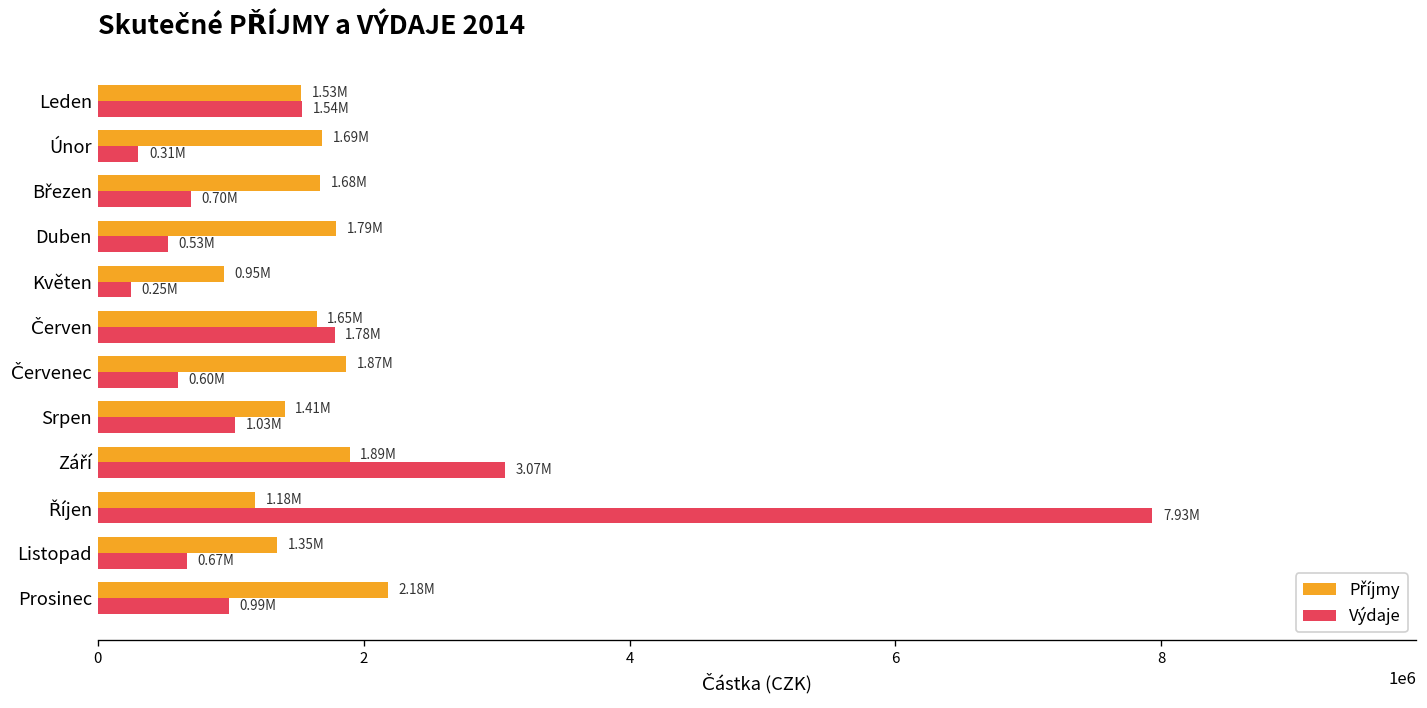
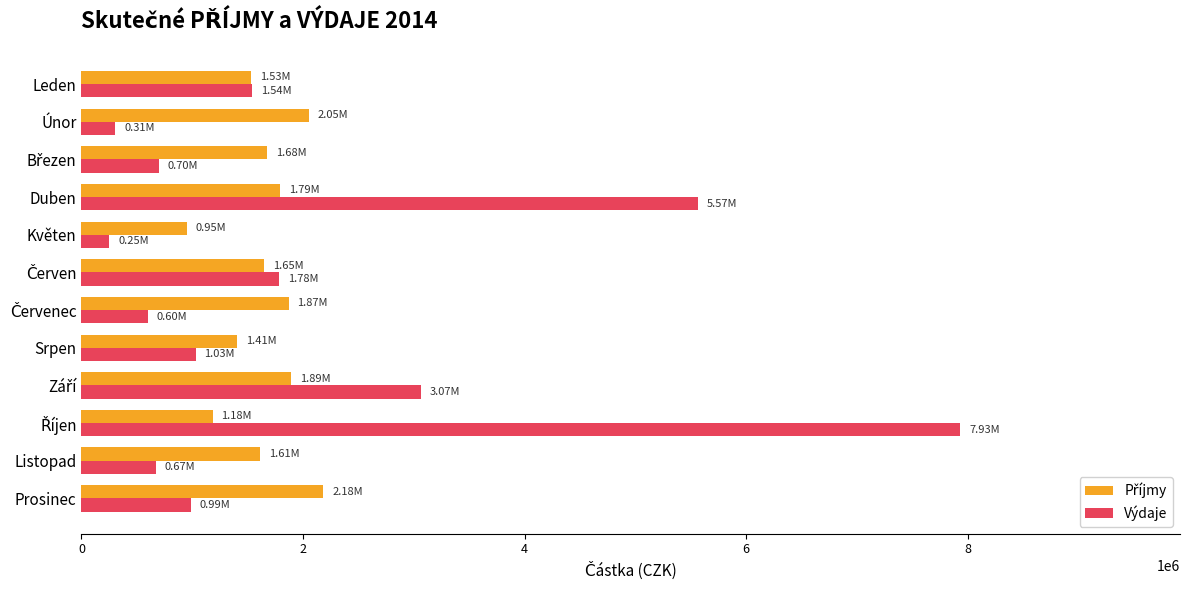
  {
    "Příjmy": {
      "Leden": "1.53M",
-     "Únor": "1.69M",
+     "Únor": "2.05M",
      "Březen": "1.68M",
      "Duben": "1.79M",
      "Květen": "0.95M",
      "Červen": "1.65M",
      "Červenec": "1.87M",
      "Srpen": "1.41M",
      "Září": "1.89M",
      "Říjen": "1.18M",
-     "Listopad": "1.35M",
+     "Listopad": "1.61M",
      "Prosinec": "2.18M"
    },
    "Výdaje": {
      "Leden": "1.54M",
      "Únor": "0.31M",
      "Březen": "0.70M",
-     "Duben": "0.53M",
+     "Duben": "5.57M",
      "Květen": "0.25M",
      "Červen": "1.78M",
      "Červenec": "0.60M",
      "Srpen": "1.03M",
      "Září": "3.07M",
      "Říjen": "7.93M",
      "Listopad": "0.67M",
      "Prosinec": "0.99M"
    }
  }
